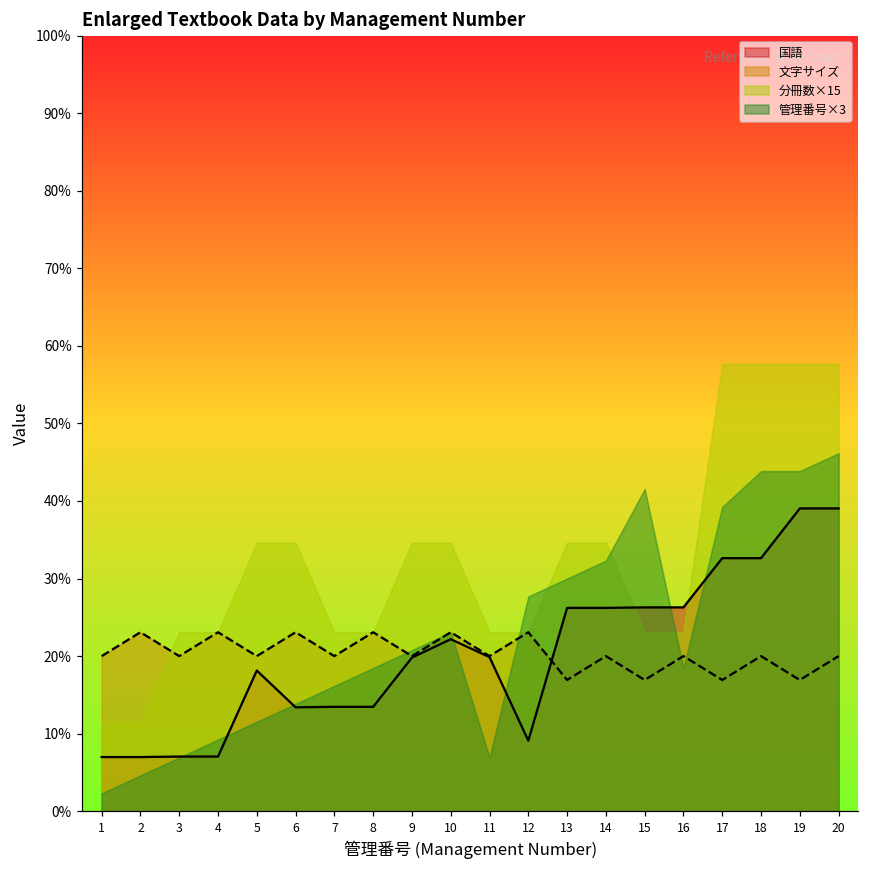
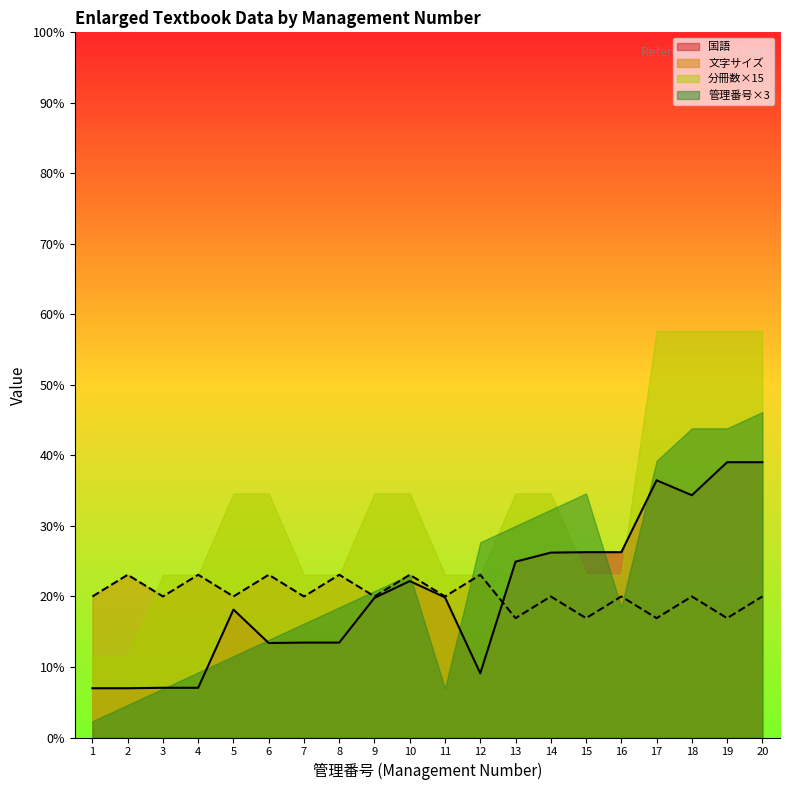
  {
    "国語": {
      "1": "7%",
      "2": "7%",
      "4": "7%",
      "5": "18%",
      "6": "13%",
      "7": "13%",
      "8": "13%",
      "10": "22%",
      "12": "9%",
-     "13": "26%",
+     "13": "25%",
      "14": "26%",
      "15": "26%",
      "16": "26%",
-     "17": "33%",
-     "18": "33%",
+     "17": "36%",
+     "18": "34%",
      "19": "39%",
      "20": "39%"
    },
    "管理番号×3": {
      "1": "2%",
      "2": "5%",
      "4": "9%",
      "5": "12%",
      "6": "14%",
      "7": "16%",
      "8": "18%",
      "9": "21%",
      "11": "7%",
      "12": "28%",
      "13": "30%",
      "14": "32%",
-     "15": "42%",
+     "15": "35%",
      "16": "18%",
      "17": "39%",
      "18": "44%",
      "19": "44%",
      "20": "46%"
    }
  }
